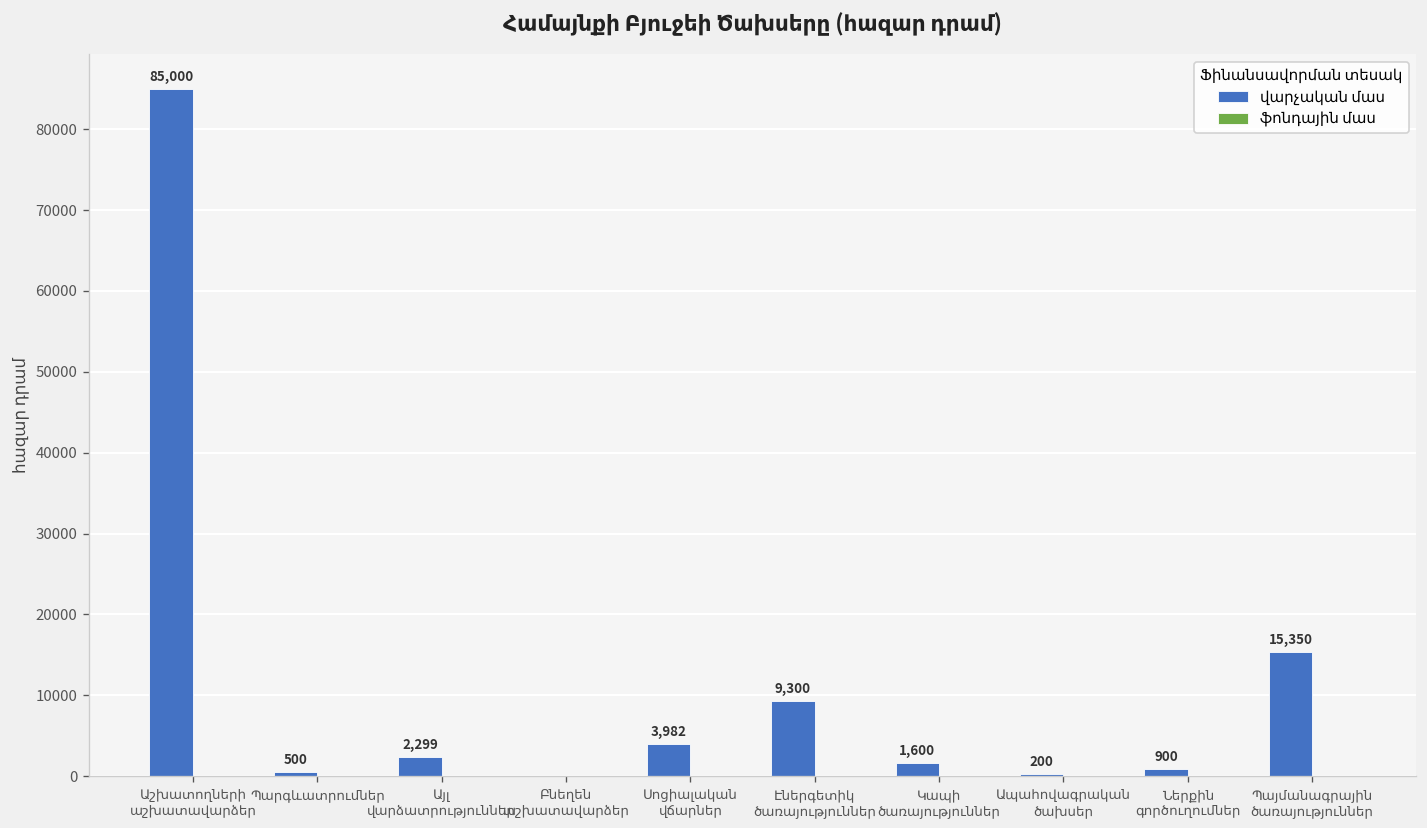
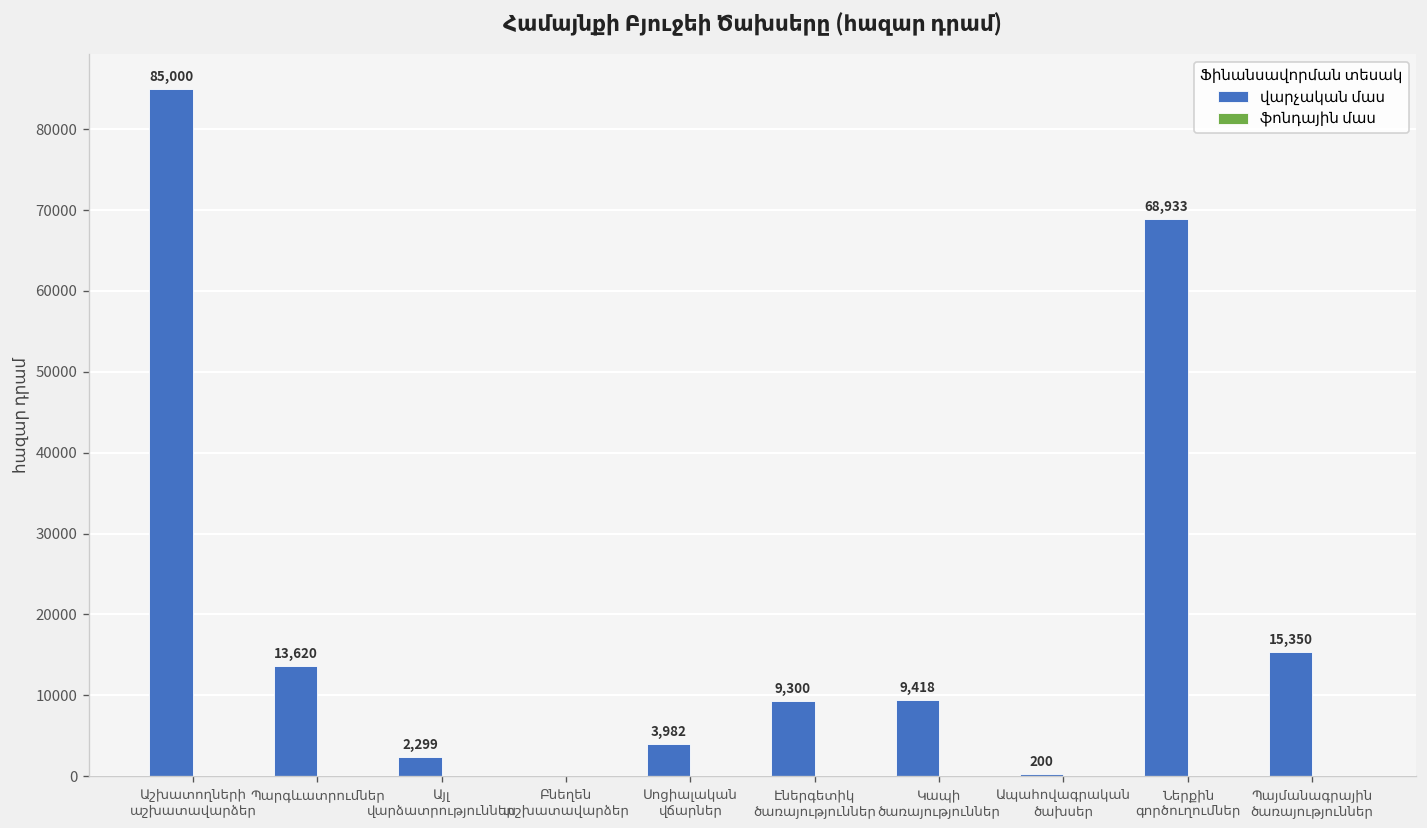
  {
    "վարչական մաս": {
      "Աշխատողների աշխատավարձեր": "85,000",
-     "Պարգևատրումներ": "500",
+     "Պարգևատրումներ": "13,620",
      "Այլ վարձատրություններ": "2,299",
      "Սոցիալական վճարներ": "3,982",
      "Էներգետիկ ծառայություններ": "9,300",
-     "Կապի ծառայություններ": "1,600",
+     "Կապի ծառայություններ": "9,418",
      "Ապահովագրական ծախսեր": "200",
-     "Ներքին գործուղումներ": "900",
+     "Ներքին գործուղումներ": "68,933",
      "Պայմանագրային ծառայություններ": "15,350"
    },
    "ֆոնդային մաս": {
      "Աշխատողների աշխատավարձեր": "0",
      "Պարգևատրումներ": "0",
      "Այլ վարձատրություններ": "0",
      "Բնեղեն աշխատավարձեր": "0",
      "Սոցիալական վճարներ": "0",
      "Էներգետիկ ծառայություններ": "0",
      "Կապի ծառայություններ": "0",
      "Ապահովագրական ծախսեր": "0",
      "Ներքին գործուղումներ": "0",
      "Պայմանագրային ծառայություններ": "0"
    }
  }
